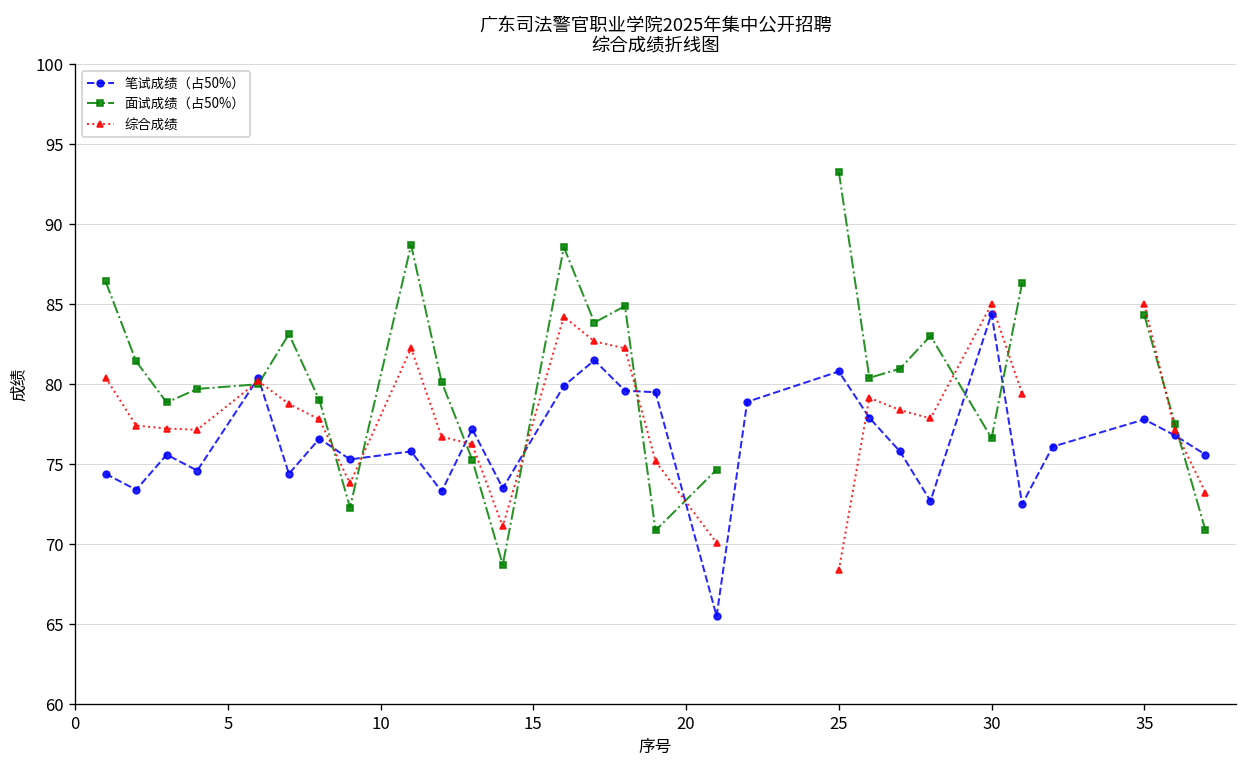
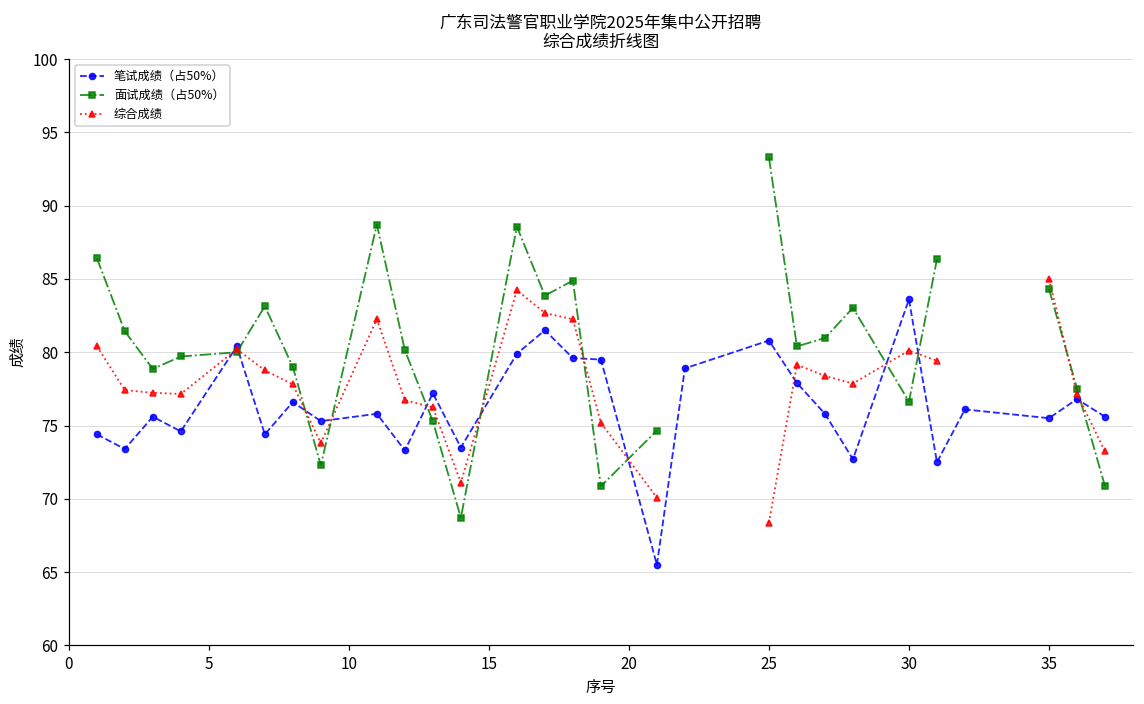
  {
    "笔试成绩（占50%）": {
      "25": 80.8,
-     "30": 84.4,
-     "35": 77.8
+     "30": 83.6,
+     "35": 75.5
    },
    "面试成绩（占50%）": {
      "25": 93.3,
      "30": 76.6,
      "35": 84.3
    },
    "综合成绩": {
      "25": 68.4,
-     "30": 85.0,
+     "30": 80.1,
      "35": 85.0
    }
  }
